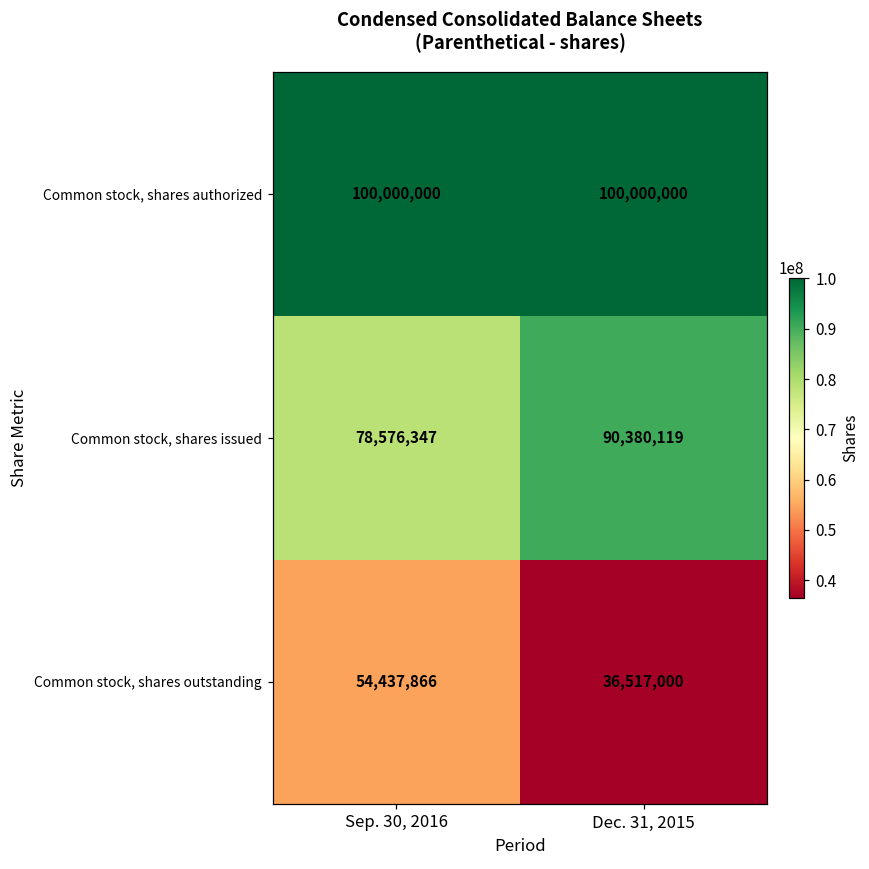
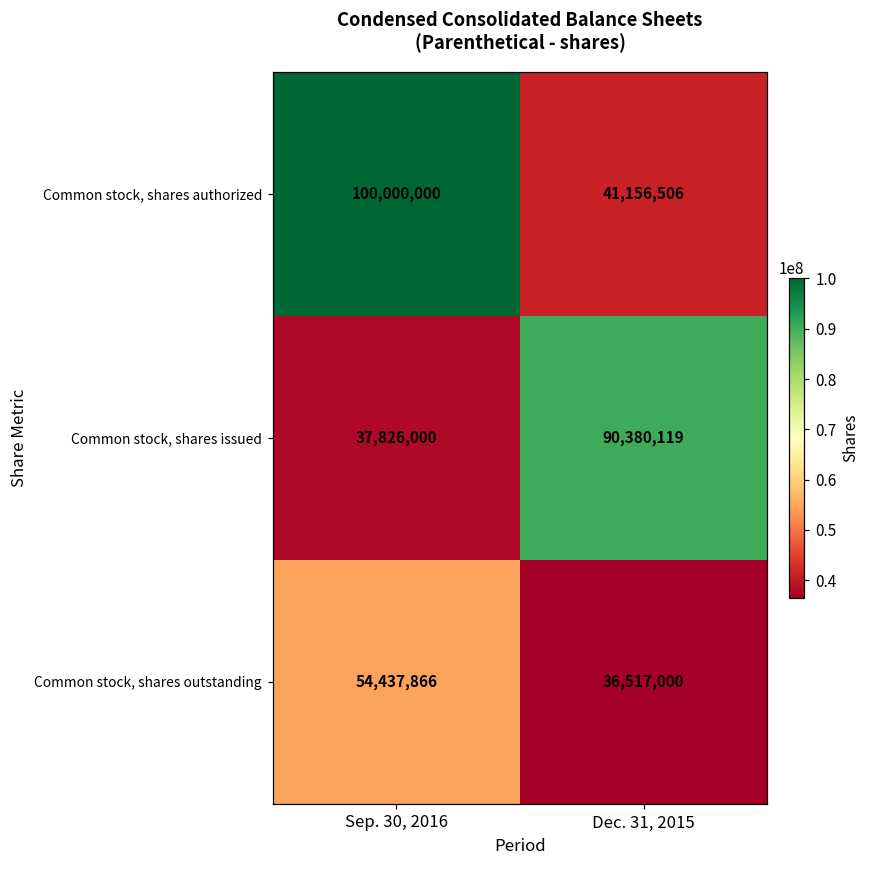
  {
    "Common stock, shares authorized": {
      "Sep. 30, 2016": "100,000,000",
-     "Dec. 31, 2015": "100,000,000"
+     "Dec. 31, 2015": "41,156,506"
    },
    "Common stock, shares issued": {
-     "Sep. 30, 2016": "78,576,347",
+     "Sep. 30, 2016": "37,826,000",
      "Dec. 31, 2015": "90,380,119"
    },
    "Common stock, shares outstanding": {
      "Sep. 30, 2016": "54,437,866",
      "Dec. 31, 2015": "36,517,000"
    }
  }
